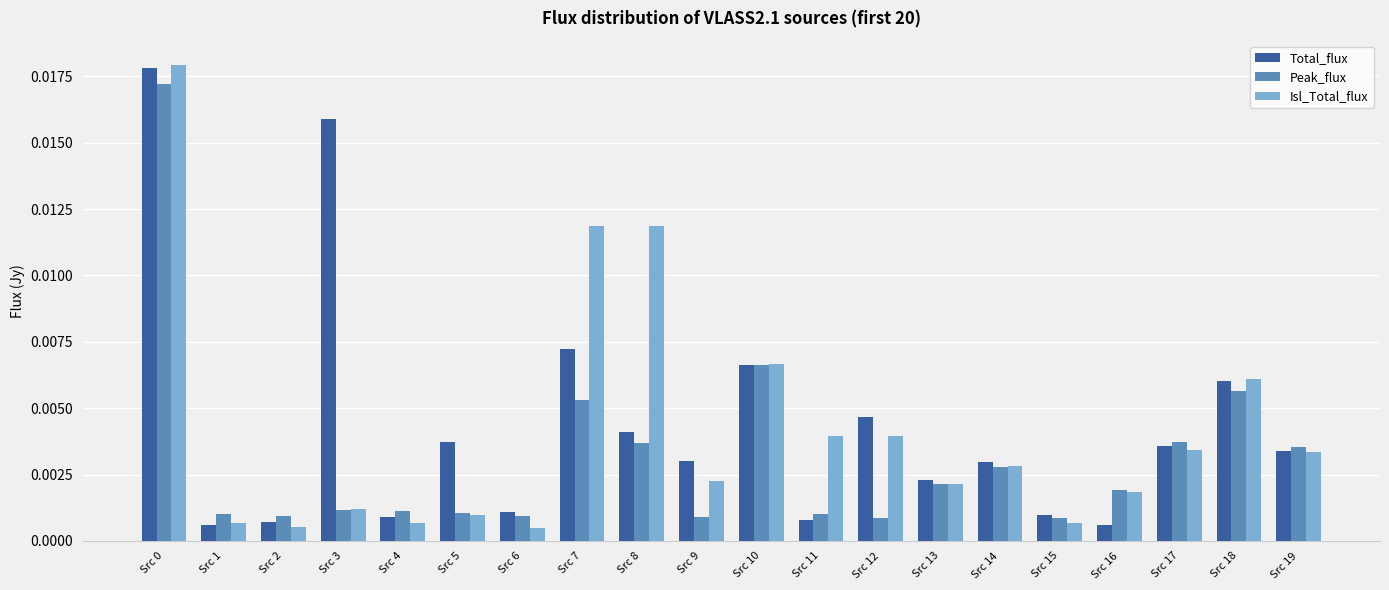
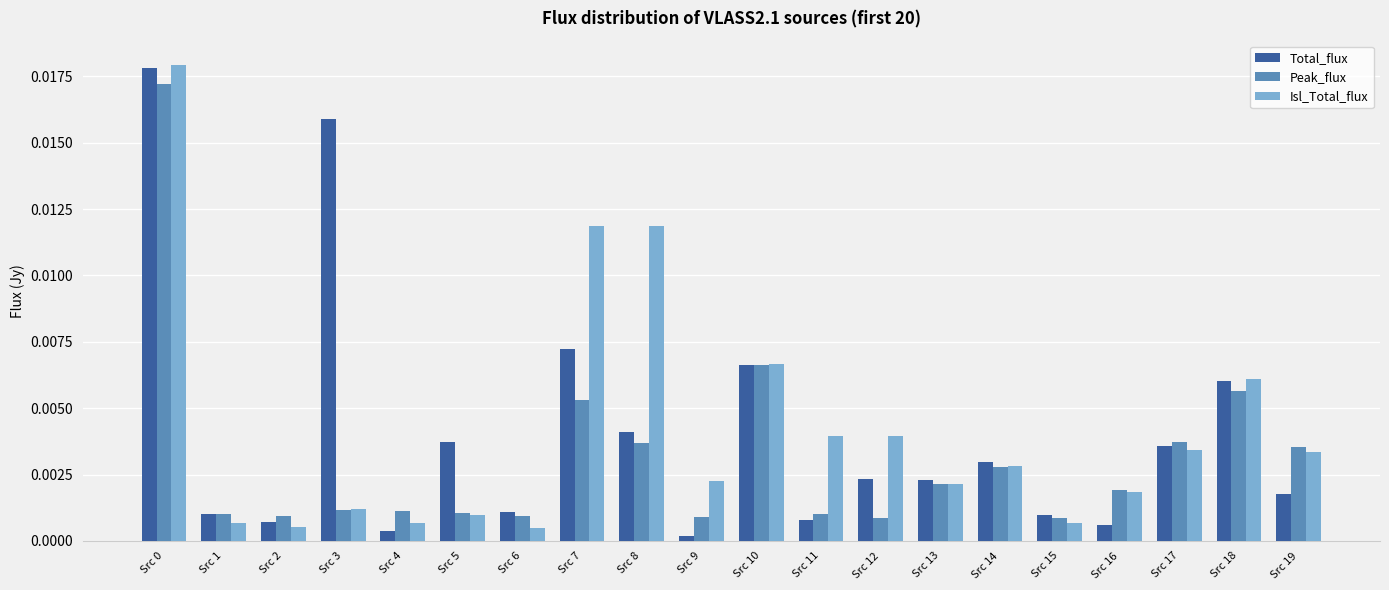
  {
    "Total_flux": {
      "Src 0": 0.0178,
-     "Src 1": 0.0006,
+     "Src 1": 0.0010,
      "Src 2": 0.0007,
      "Src 3": 0.0159,
-     "Src 4": 0.0009,
+     "Src 4": 0.0004,
      "Src 5": 0.0037,
      "Src 6": 0.0011,
      "Src 7": 0.0072,
      "Src 8": 0.0041,
-     "Src 9": 0.0030,
+     "Src 9": 0.0002,
      "Src 10": 0.0066,
      "Src 11": 0.0008,
-     "Src 12": 0.0047,
+     "Src 12": 0.0023,
      "Src 13": 0.0023,
      "Src 14": 0.0030,
      "Src 15": 0.0010,
      "Src 16": 0.0006,
      "Src 17": 0.0036,
      "Src 18": 0.0060,
-     "Src 19": 0.0034
+     "Src 19": 0.0018
    }
  }
